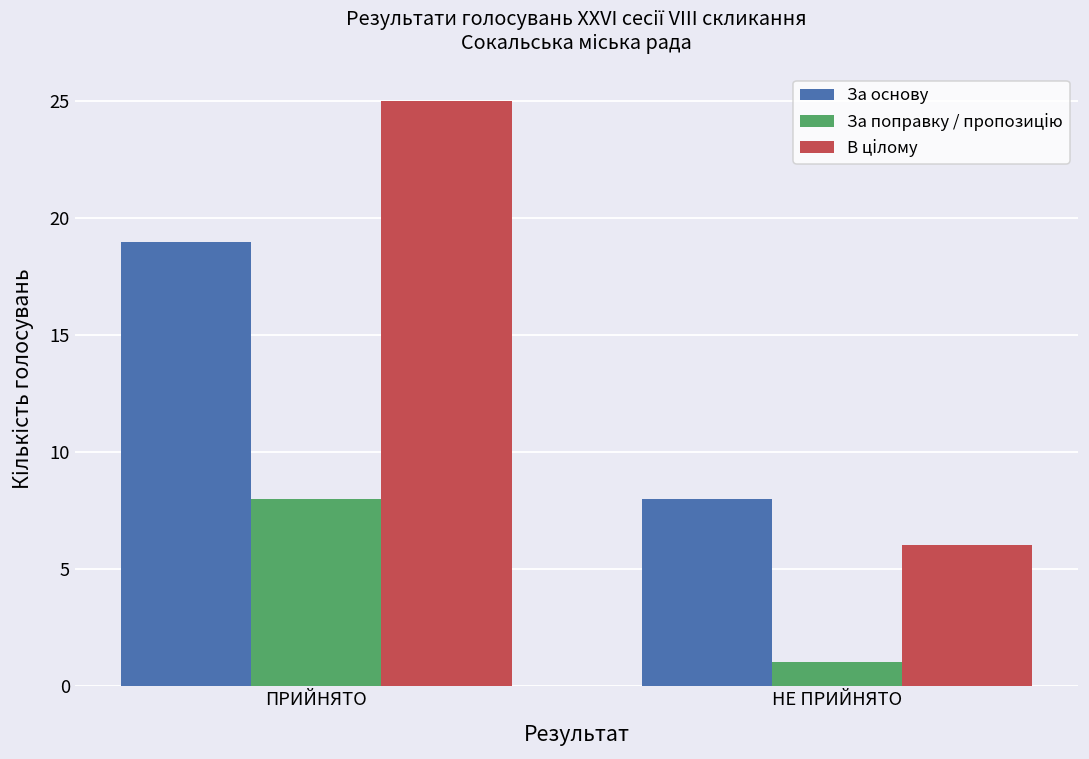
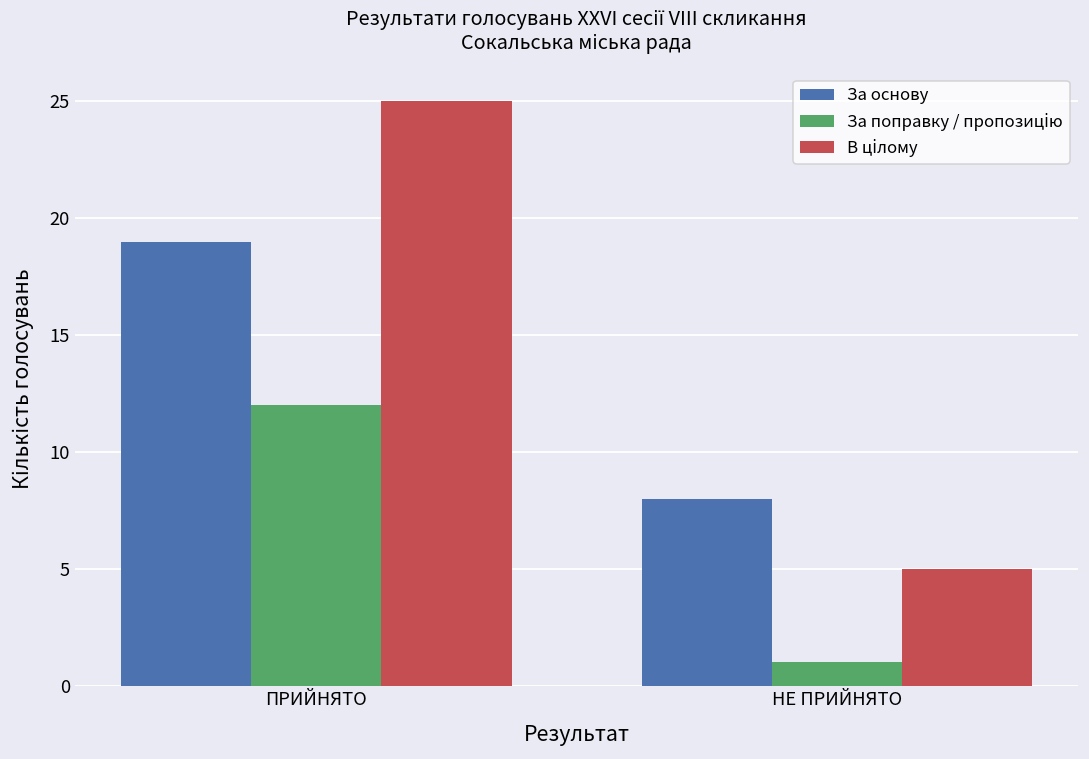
  {
    "За основу": {
      "ПРИЙНЯТО": 19,
      "НЕ ПРИЙНЯТО": 8
    },
    "За поправку / пропозицію": {
-     "ПРИЙНЯТО": 8,
+     "ПРИЙНЯТО": 12,
      "НЕ ПРИЙНЯТО": 1
    },
    "В цілому": {
      "ПРИЙНЯТО": 25,
-     "НЕ ПРИЙНЯТО": 6
+     "НЕ ПРИЙНЯТО": 5
    }
  }
